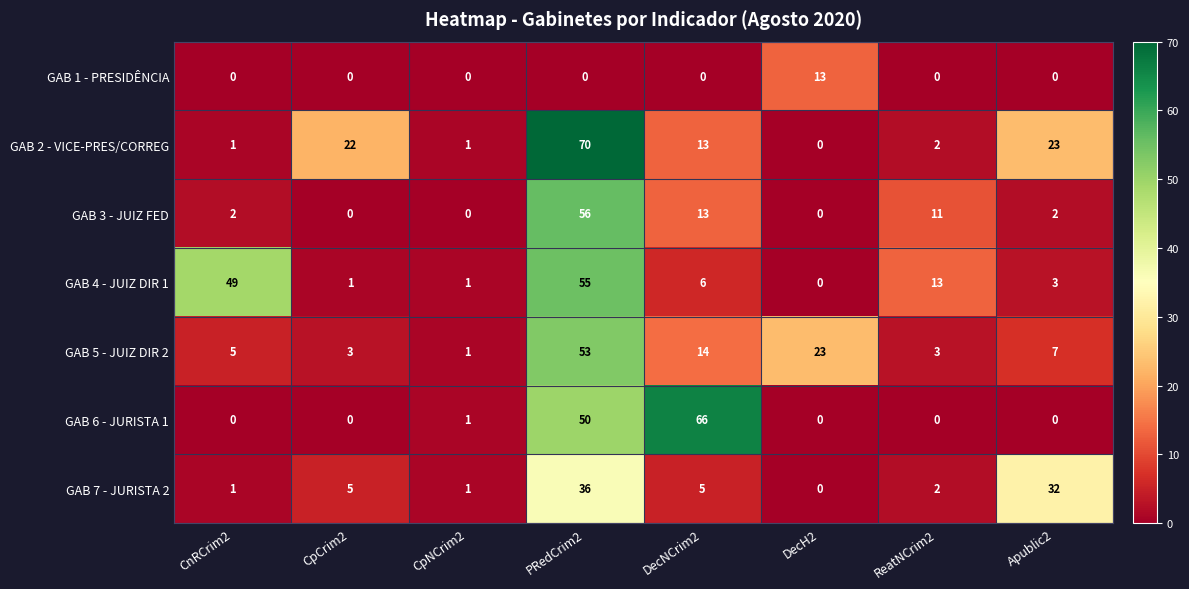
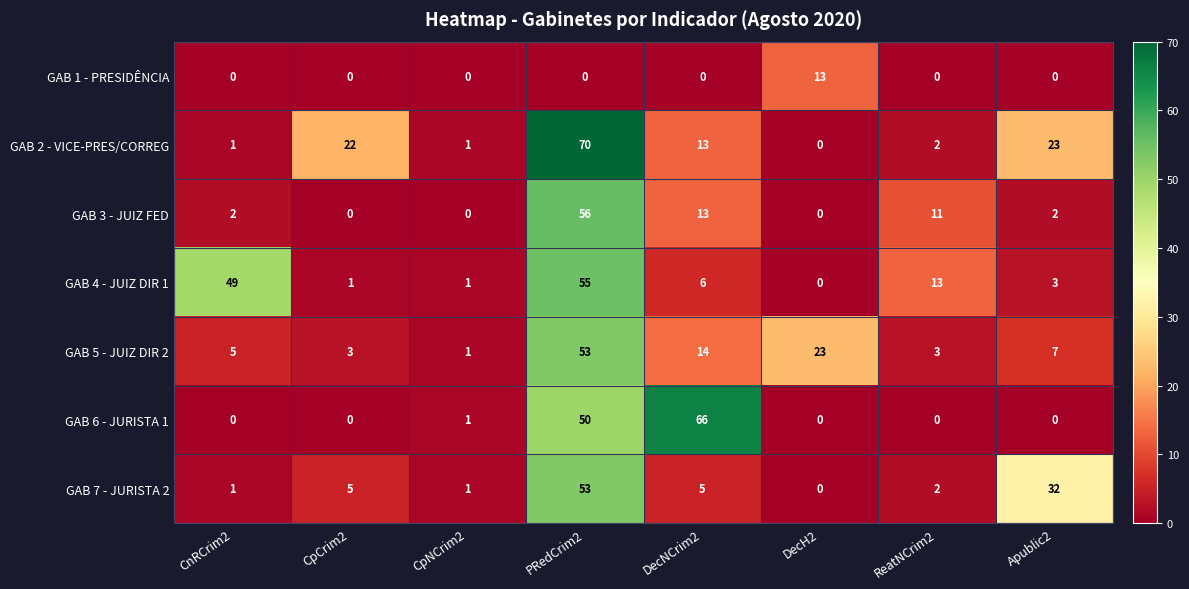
  {
    "GAB 1 - PRESIDÊNCIA": {
      "CnRCrim2": 0,
      "CpCrim2": 0,
      "CpNCrim2": 0,
      "PRedCrim2": 0,
      "DecNCrim2": 0,
      "DecH2": 13,
      "ReatNCrim2": 0,
      "Apublic2": 0
    },
    "GAB 2 - VICE-PRES/CORREG": {
      "CnRCrim2": 1,
      "CpCrim2": 22,
      "CpNCrim2": 1,
      "PRedCrim2": 70,
      "DecNCrim2": 13,
      "DecH2": 0,
      "ReatNCrim2": 2,
      "Apublic2": 23
    },
    "GAB 3 - JUIZ FED": {
      "CnRCrim2": 2,
      "CpCrim2": 0,
      "CpNCrim2": 0,
      "PRedCrim2": 56,
      "DecNCrim2": 13,
      "DecH2": 0,
      "ReatNCrim2": 11,
      "Apublic2": 2
    },
    "GAB 4 - JUIZ DIR 1": {
      "CnRCrim2": 49,
      "CpCrim2": 1,
      "CpNCrim2": 1,
      "PRedCrim2": 55,
      "DecNCrim2": 6,
      "DecH2": 0,
      "ReatNCrim2": 13,
      "Apublic2": 3
    },
    "GAB 5 - JUIZ DIR 2": {
      "CnRCrim2": 5,
      "CpCrim2": 3,
      "CpNCrim2": 1,
      "PRedCrim2": 53,
      "DecNCrim2": 14,
      "DecH2": 23,
      "ReatNCrim2": 3,
      "Apublic2": 7
    },
    "GAB 6 - JURISTA 1": {
      "CnRCrim2": 0,
      "CpCrim2": 0,
      "CpNCrim2": 1,
      "PRedCrim2": 50,
      "DecNCrim2": 66,
      "DecH2": 0,
      "ReatNCrim2": 0,
      "Apublic2": 0
    },
    "GAB 7 - JURISTA 2": {
      "CnRCrim2": 1,
      "CpCrim2": 5,
      "CpNCrim2": 1,
-     "PRedCrim2": 36,
+     "PRedCrim2": 53,
      "DecNCrim2": 5,
      "DecH2": 0,
      "ReatNCrim2": 2,
      "Apublic2": 32
    }
  }
